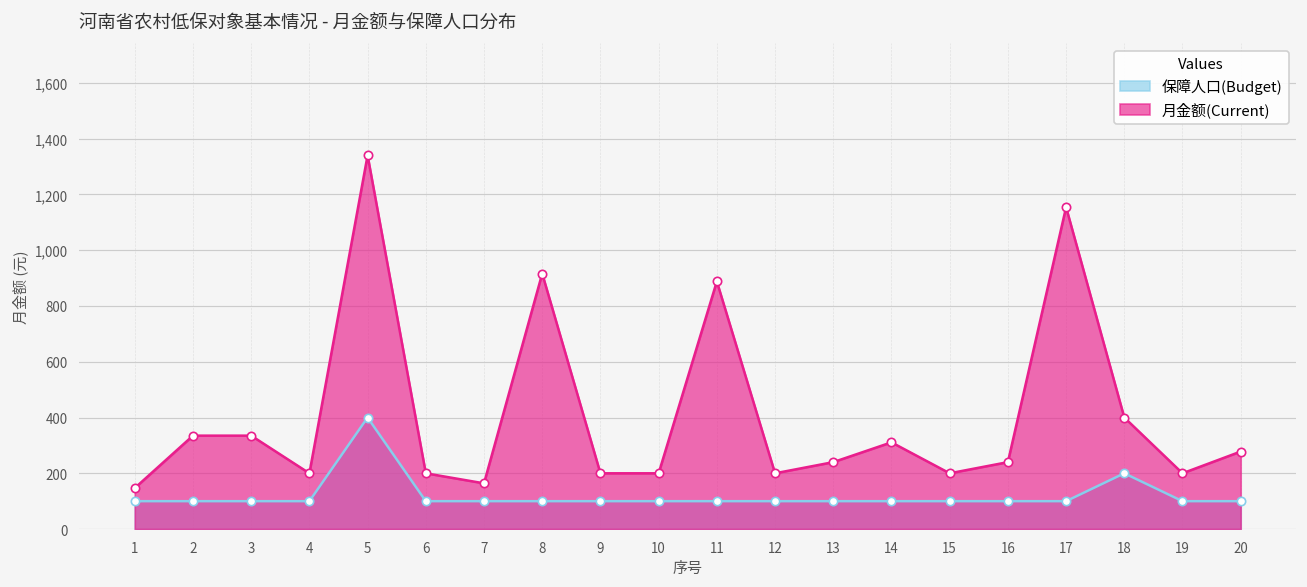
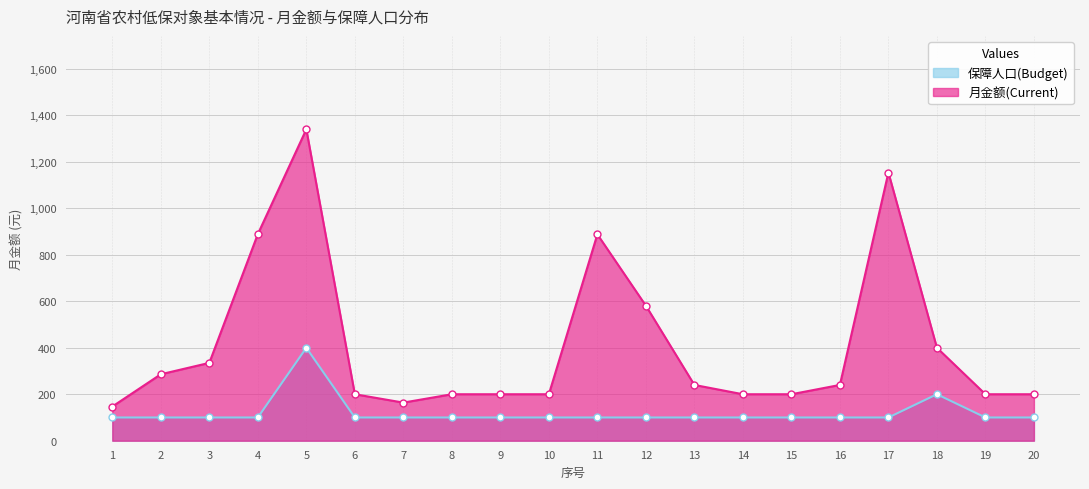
  {
    "保障人口(Budget)": {
      "1": "100",
      "2": "100",
      "3": "100",
      "4": "100",
      "5": "400",
      "6": "100",
      "7": "100",
      "8": "100",
      "9": "100",
      "10": "100",
      "11": "100",
      "12": "100",
      "13": "100",
      "14": "100",
      "15": "100",
      "16": "100",
      "17": "100",
      "18": "200",
      "19": "100",
      "20": "100"
    },
    "月金额(Current)": {
      "1": "150",
-     "2": "340",
+     "2": "290",
      "3": "340",
-     "4": "200",
+     "4": "890",
      "5": "1,340",
      "6": "200",
      "7": "160",
-     "8": "920",
+     "8": "200",
      "9": "200",
      "10": "200",
      "11": "890",
-     "12": "200",
+     "12": "580",
      "13": "240",
-     "14": "310",
+     "14": "200",
      "15": "200",
      "16": "240",
      "17": "1,150",
      "18": "400",
      "19": "200",
-     "20": "280"
+     "20": "200"
    }
  }
